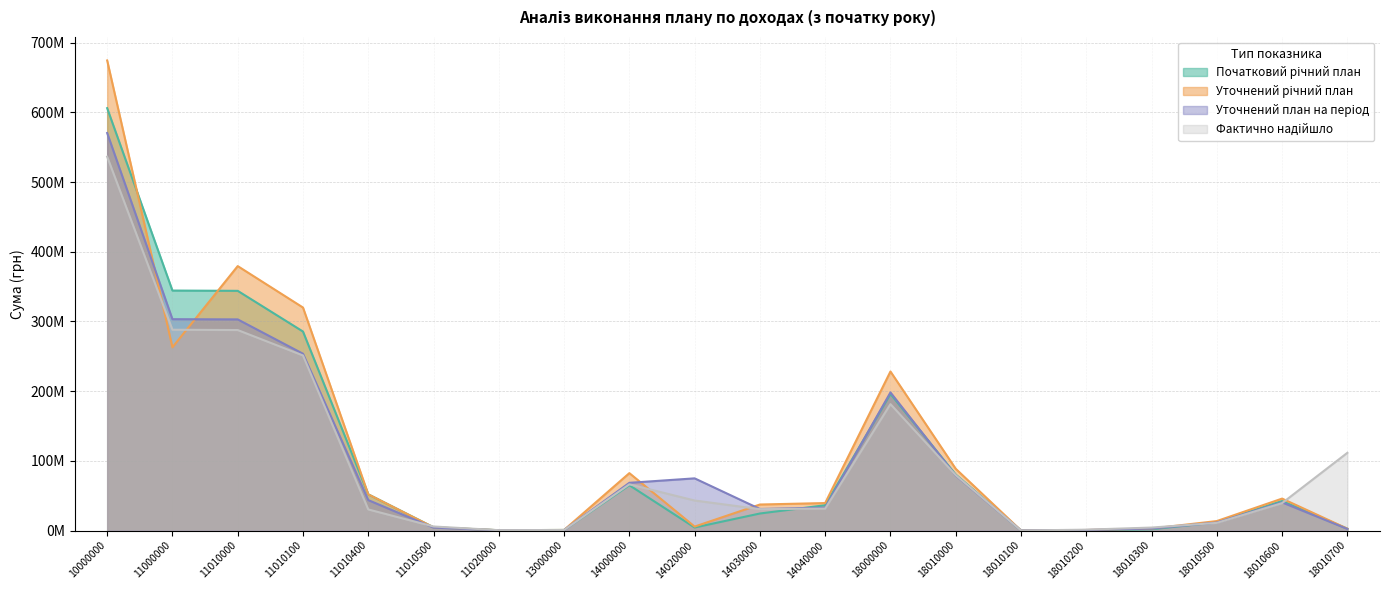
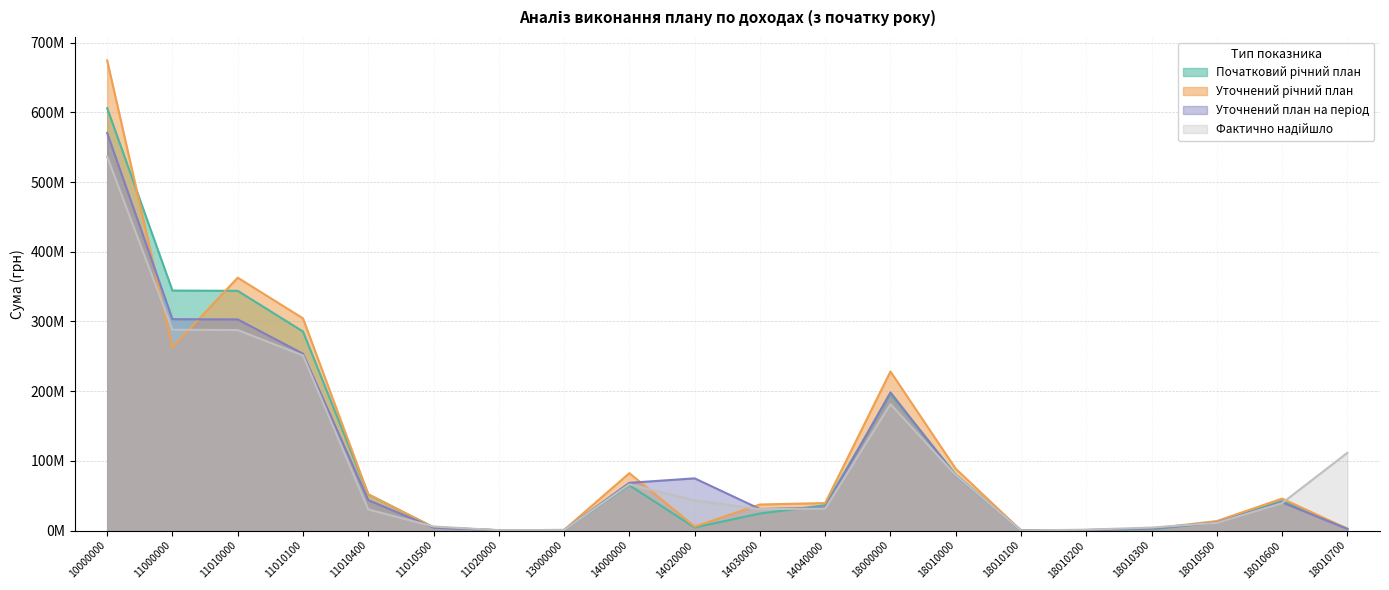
  {
    "Початковий річний план": {
      "10000000": 610000000,
      "11000000": 340000000,
      "11010000": 340000000,
      "11010100": 290000000,
      "14030000": 20000000
    },
    "Уточнений річний план": {
      "10000000": 670000000,
      "11000000": 260000000,
-     "11010000": 380000000,
-     "11010100": 320000000,
+     "11010000": 360000000,
+     "11010100": 300000000,
      "14000000": 80000000,
      "14030000": 40000000,
      "18000000": 230000000,
      "18010000": 90000000
    },
    "Уточнений план на період": {
      "10000000": 570000000,
      "11000000": 300000000,
      "11010000": 300000000,
      "11010400": 40000000,
      "14020000": 70000000
    },
    "Фактично надійшло": {
      "10000000": 540000000,
      "11000000": 290000000,
      "11010000": 290000000,
      "11010400": 30000000,
      "14020000": 40000000,
      "18000000": 180000000,
      "18010700": 110000000
    }
  }
